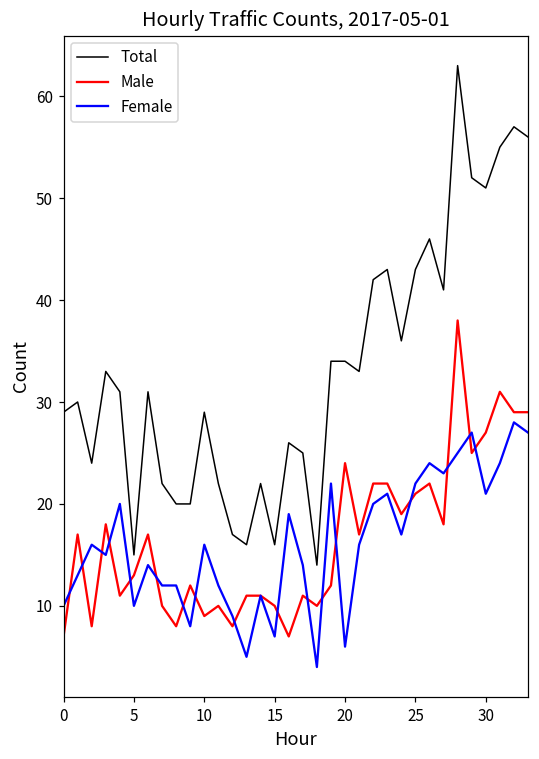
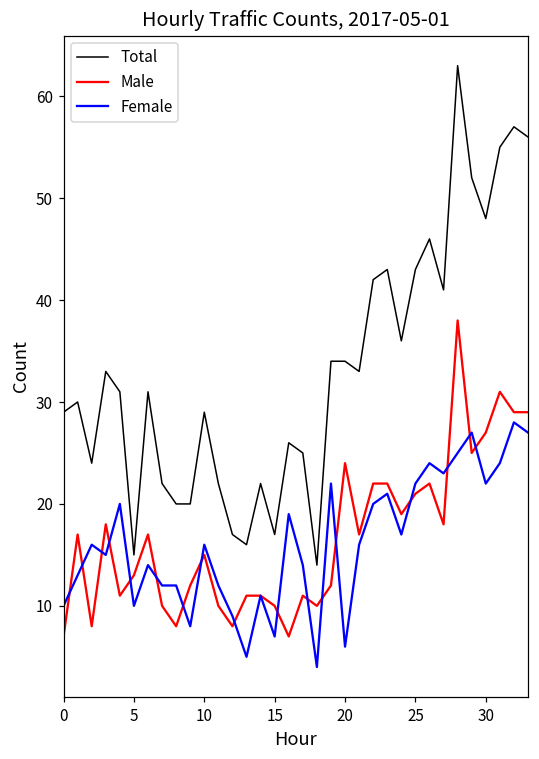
  {
    "Total": {
      "0": 29,
      "5": 15,
      "10": 29,
-     "15": 16,
+     "15": 17,
      "20": 34,
      "25": 43,
-     "30": 51
+     "30": 48
    },
    "Male": {
      "0": 7,
      "5": 13,
-     "10": 9,
+     "10": 15,
      "15": 10,
      "20": 24,
      "25": 21,
      "30": 27
    },
    "Female": {
      "0": 10,
      "5": 10,
      "10": 16,
      "15": 7,
      "20": 6,
      "25": 22,
-     "30": 21
+     "30": 22
    }
  }
